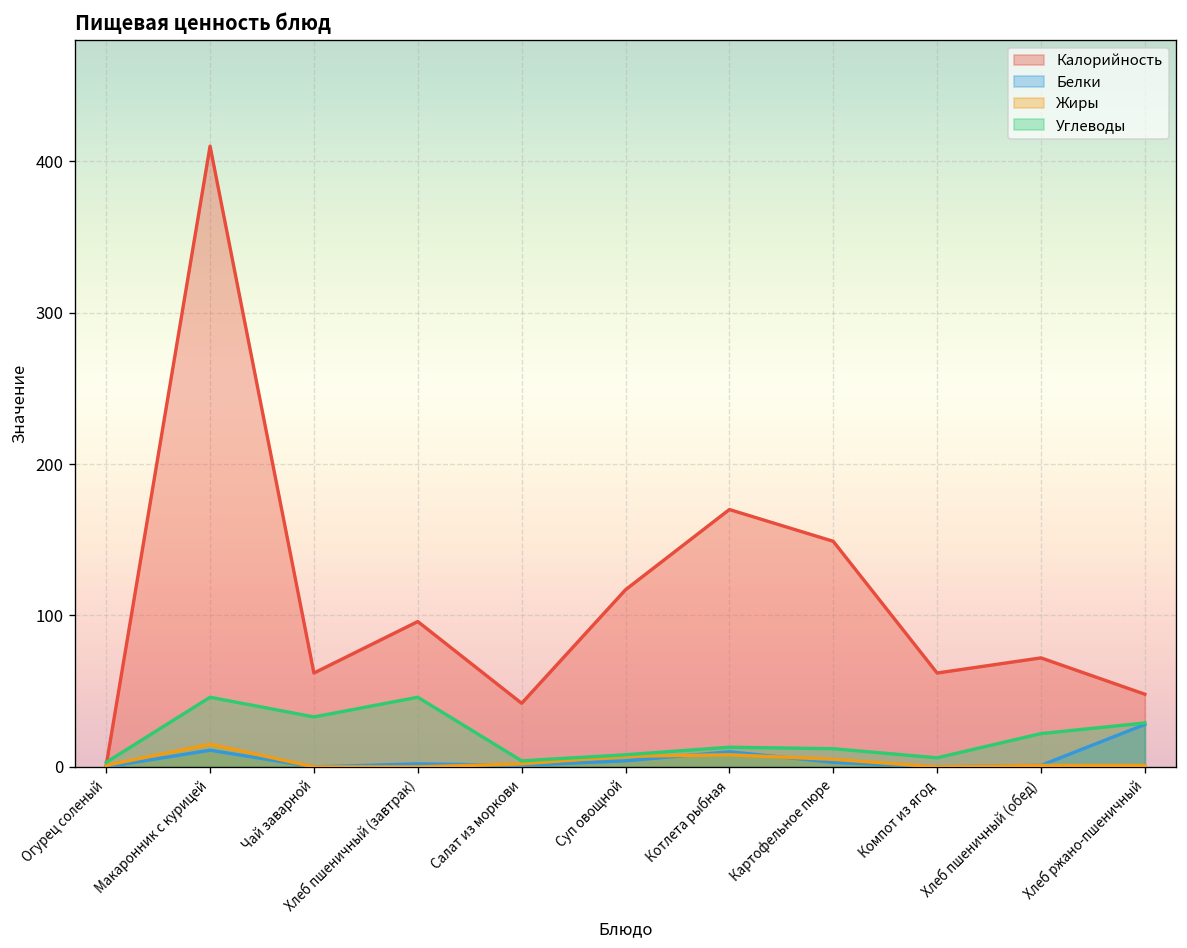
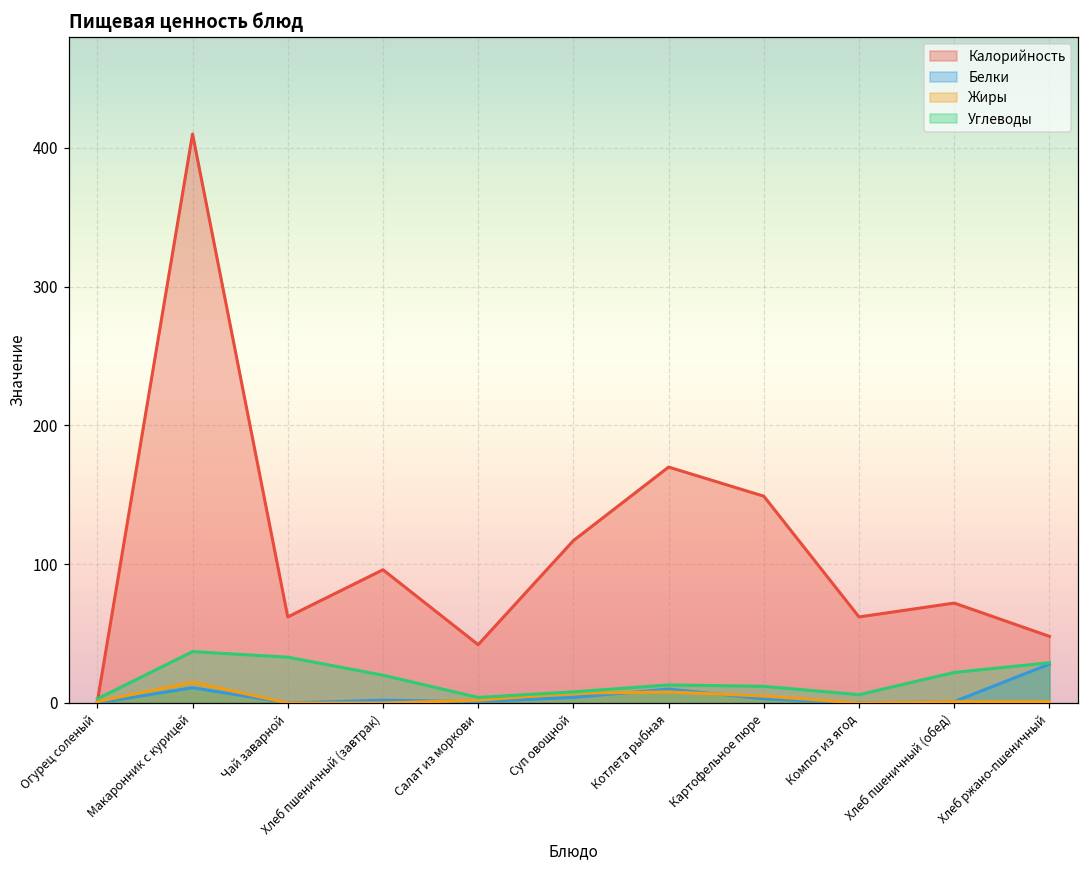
  {
    "Белки": {
      "Макаронник с курицей": 11,
      "Суп овощной": 4
    },
    "Углеводы": {
-     "Макаронник с курицей": 46,
+     "Макаронник с курицей": 37,
      "Чай заварной": 33,
-     "Хлеб пшеничный (завтрак)": 46,
+     "Хлеб пшеничный (завтрак)": 20,
      "Салат из моркови": 4,
      "Котлета рыбная": 13,
      "Картофельное пюре": 12,
      "Компот из ягод": 6,
      "Хлеб пшеничный (обед)": 22
    }
  }
